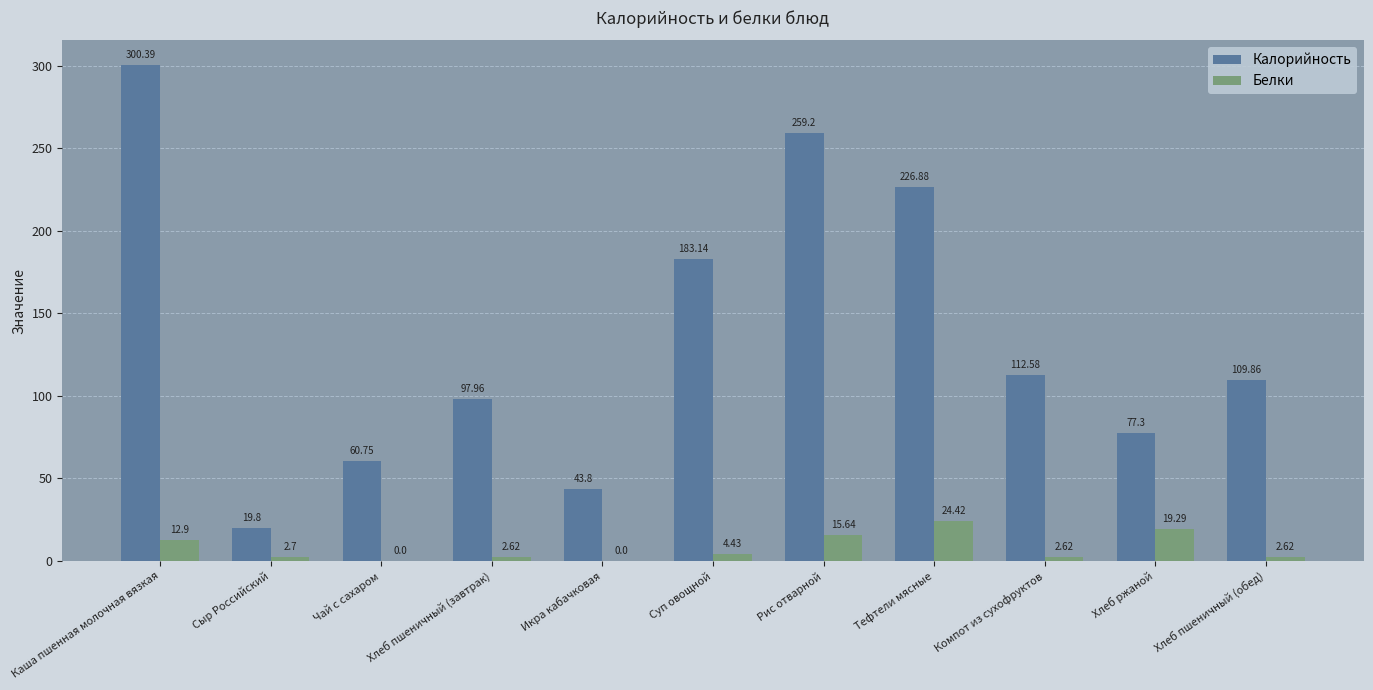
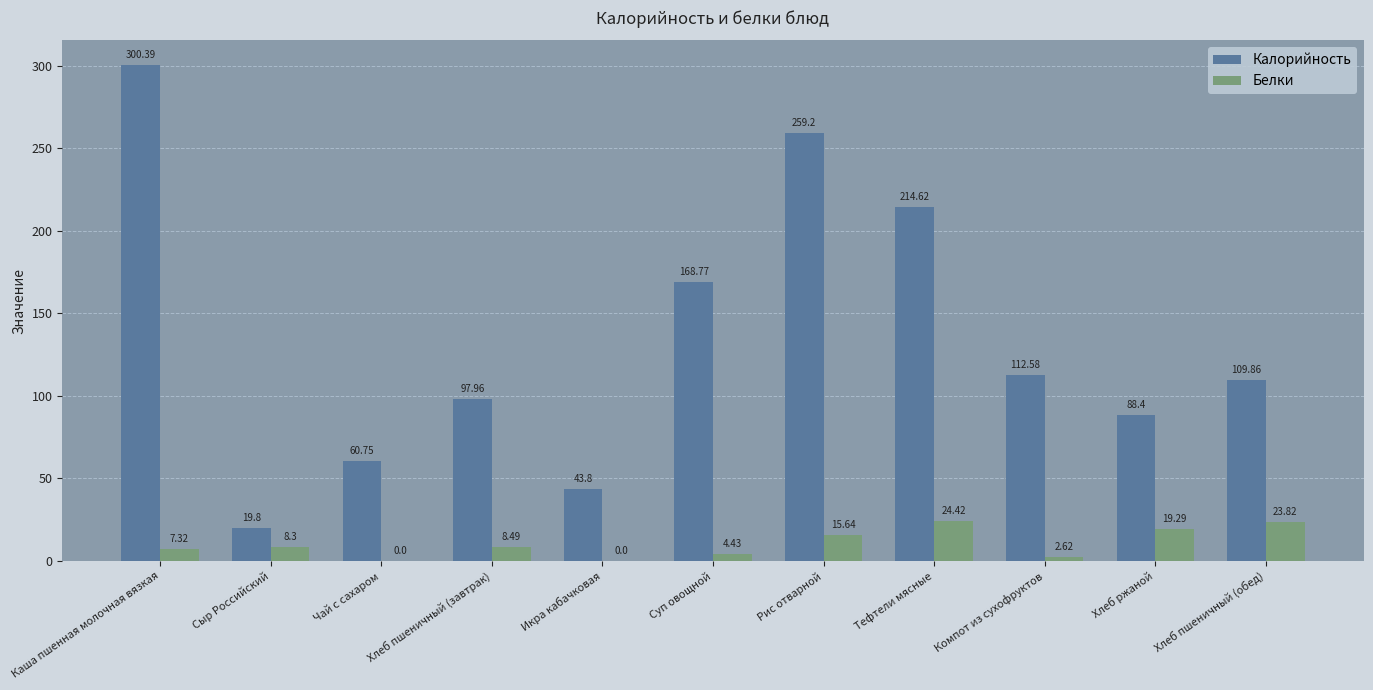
  {
    "Калорийность": {
      "Каша пшенная молочная вязкая": 300.39,
      "Сыр Российский": 19.8,
      "Чай с сахаром": 60.75,
      "Хлеб пшеничный (завтрак)": 97.96,
      "Икра кабачковая": 43.8,
-     "Суп овощной": 183.14,
+     "Суп овощной": 168.77,
      "Рис отварной": 259.2,
-     "Тефтели мясные": 226.88,
+     "Тефтели мясные": 214.62,
      "Компот из сухофруктов": 112.58,
-     "Хлеб ржаной": 77.3,
+     "Хлеб ржаной": 88.4,
      "Хлеб пшеничный (обед)": 109.86
    },
    "Белки": {
-     "Каша пшенная молочная вязкая": 12.9,
-     "Сыр Российский": 2.7,
+     "Каша пшенная молочная вязкая": 7.32,
+     "Сыр Российский": 8.3,
      "Чай с сахаром": 0.0,
-     "Хлеб пшеничный (завтрак)": 2.62,
+     "Хлеб пшеничный (завтрак)": 8.49,
      "Икра кабачковая": 0.0,
      "Суп овощной": 4.43,
      "Рис отварной": 15.64,
      "Тефтели мясные": 24.42,
      "Компот из сухофруктов": 2.62,
      "Хлеб ржаной": 19.29,
-     "Хлеб пшеничный (обед)": 2.62
+     "Хлеб пшеничный (обед)": 23.82
    }
  }
